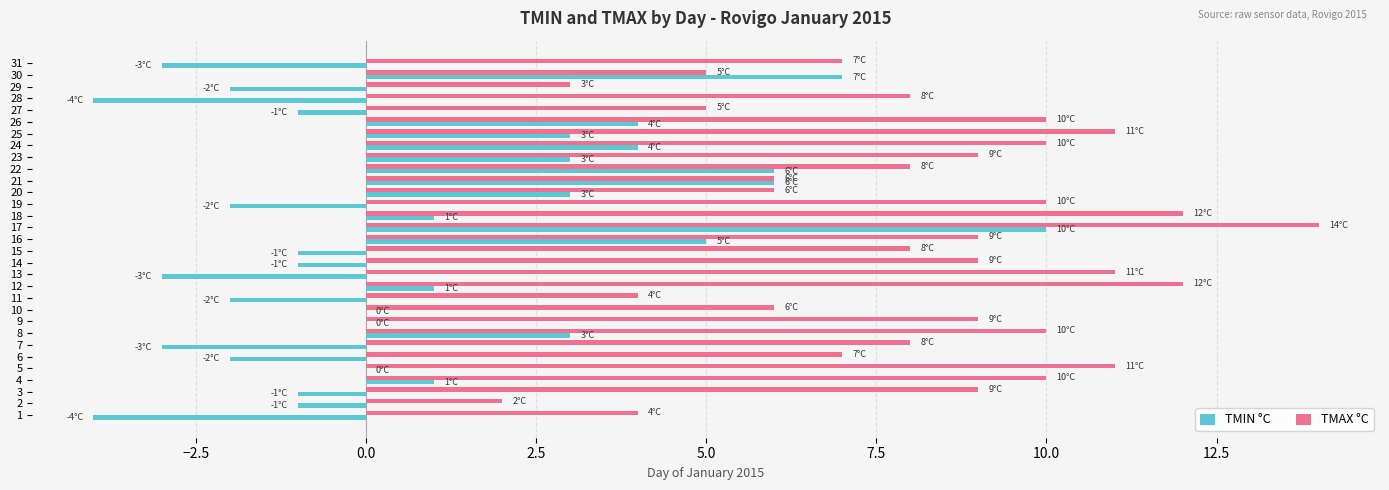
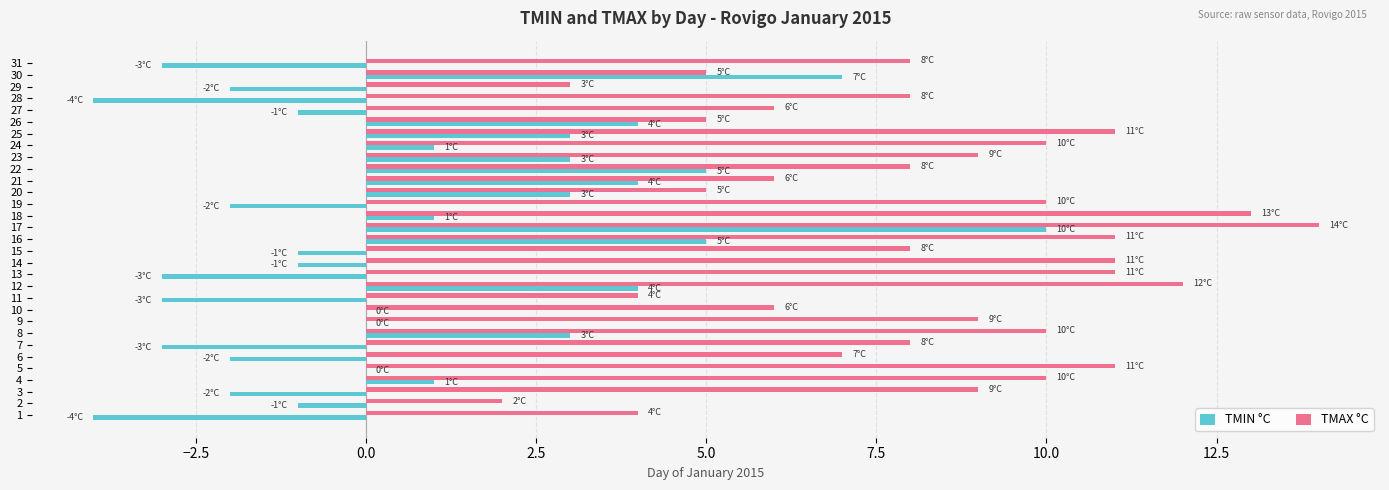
  {
    "TMIN °C": {
      "31": "-3°C",
      "30": "7°C",
      "29": "-2°C",
      "28": "-4°C",
      "27": "-1°C",
      "26": "4°C",
      "25": "3°C",
-     "24": "4°C",
+     "24": "1°C",
      "23": "3°C",
-     "22": "6°C",
-     "21": "6°C",
+     "22": "5°C",
+     "21": "4°C",
      "20": "3°C",
      "19": "-2°C",
      "18": "1°C",
      "17": "10°C",
      "16": "5°C",
      "15": "-1°C",
      "14": "-1°C",
      "13": "-3°C",
-     "12": "1°C",
-     "11": "-2°C",
+     "12": "4°C",
+     "11": "-3°C",
      "10": "0°C",
      "9": "0°C",
      "8": "3°C",
      "7": "-3°C",
      "6": "-2°C",
      "5": "0°C",
      "4": "1°C",
-     "3": "-1°C",
+     "3": "-2°C",
      "2": "-1°C",
      "1": "-4°C"
    },
    "TMAX °C": {
-     "31": "7°C",
+     "31": "8°C",
      "30": "5°C",
      "29": "3°C",
      "28": "8°C",
-     "27": "5°C",
-     "26": "10°C",
+     "27": "6°C",
+     "26": "5°C",
      "25": "11°C",
      "24": "10°C",
      "23": "9°C",
      "22": "8°C",
      "21": "6°C",
-     "20": "6°C",
+     "20": "5°C",
      "19": "10°C",
-     "18": "12°C",
+     "18": "13°C",
      "17": "14°C",
-     "16": "9°C",
+     "16": "11°C",
      "15": "8°C",
-     "14": "9°C",
+     "14": "11°C",
      "13": "11°C",
      "12": "12°C",
      "10": "6°C",
      "9": "9°C",
      "8": "10°C",
      "7": "8°C",
      "6": "7°C",
      "5": "11°C",
      "4": "10°C",
      "3": "9°C",
      "2": "2°C",
      "1": "4°C"
    }
  }
